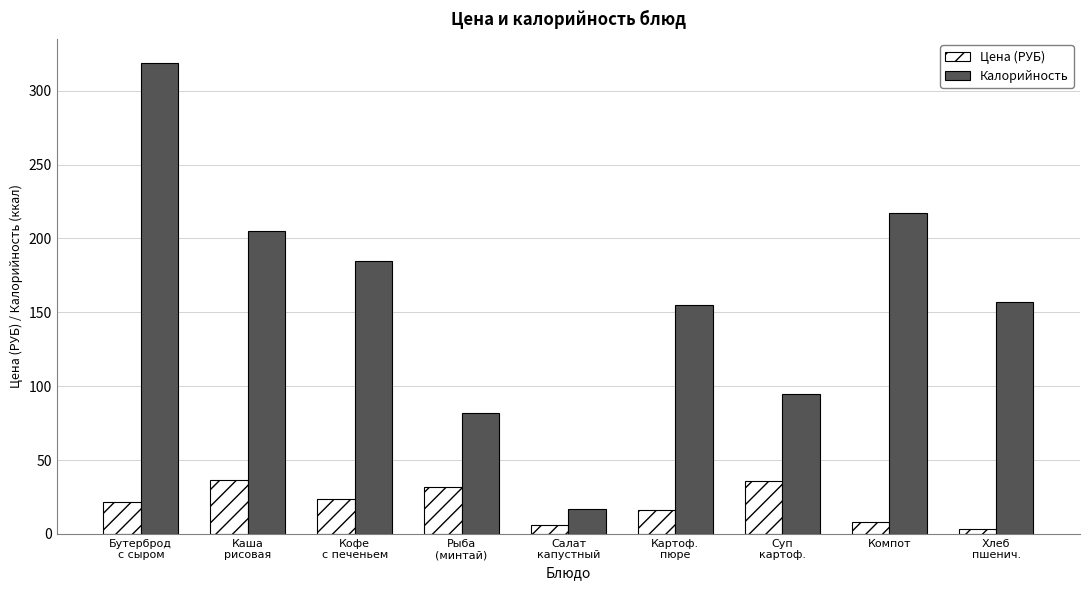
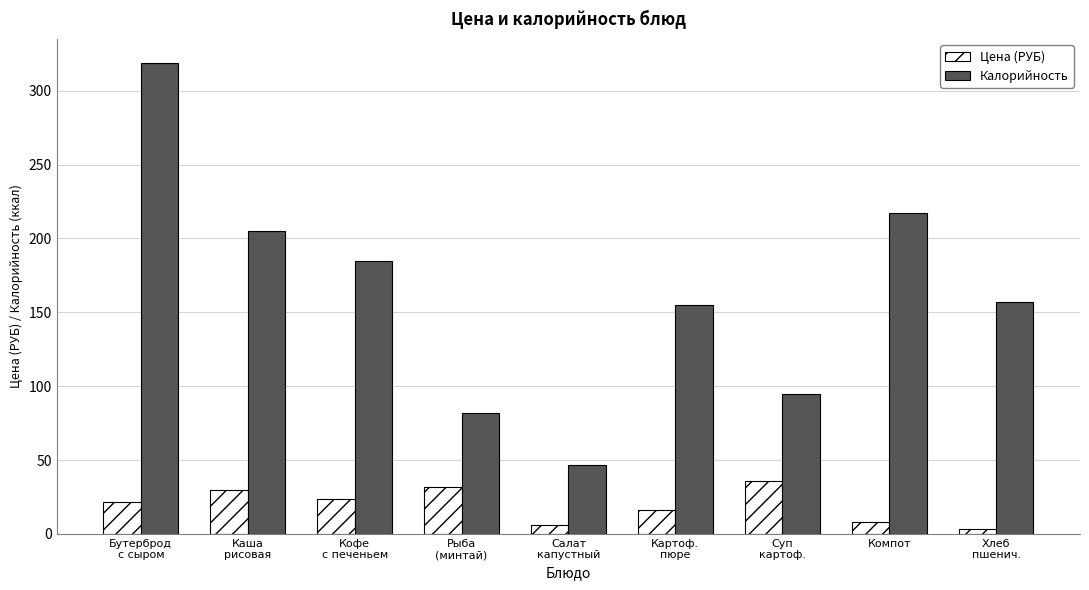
  {
    "Цена (РУБ)": {
      "Бутерброд с сыром": 21,
-     "Каша рисовая": 37,
+     "Каша рисовая": 30,
      "Кофе с печеньем": 23,
      "Рыба (минтай)": 32,
      "Салат капустный": 6,
      "Картоф. пюре": 16,
      "Суп картоф.": 36,
      "Компот": 8,
      "Хлеб пшенич.": 4
    },
    "Калорийность": {
      "Бутерброд с сыром": 319,
      "Каша рисовая": 205,
      "Кофе с печеньем": 185,
      "Рыба (минтай)": 82,
-     "Салат капустный": 17,
+     "Салат капустный": 47,
      "Картоф. пюре": 155,
      "Суп картоф.": 95,
      "Компот": 217,
      "Хлеб пшенич.": 157
    }
  }
